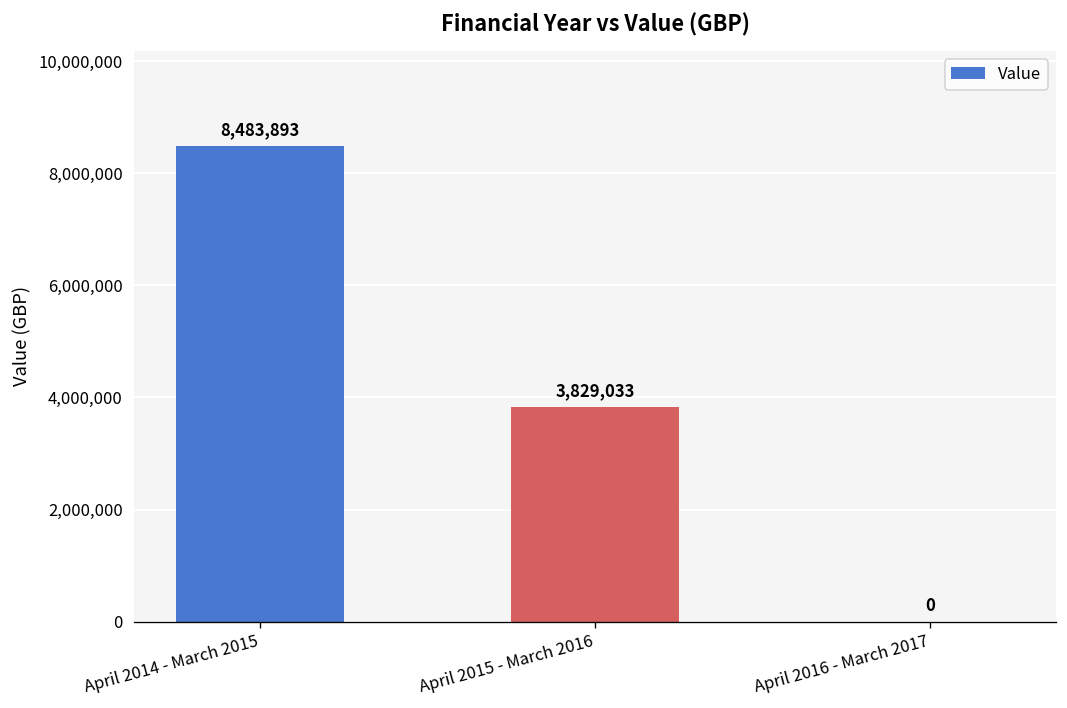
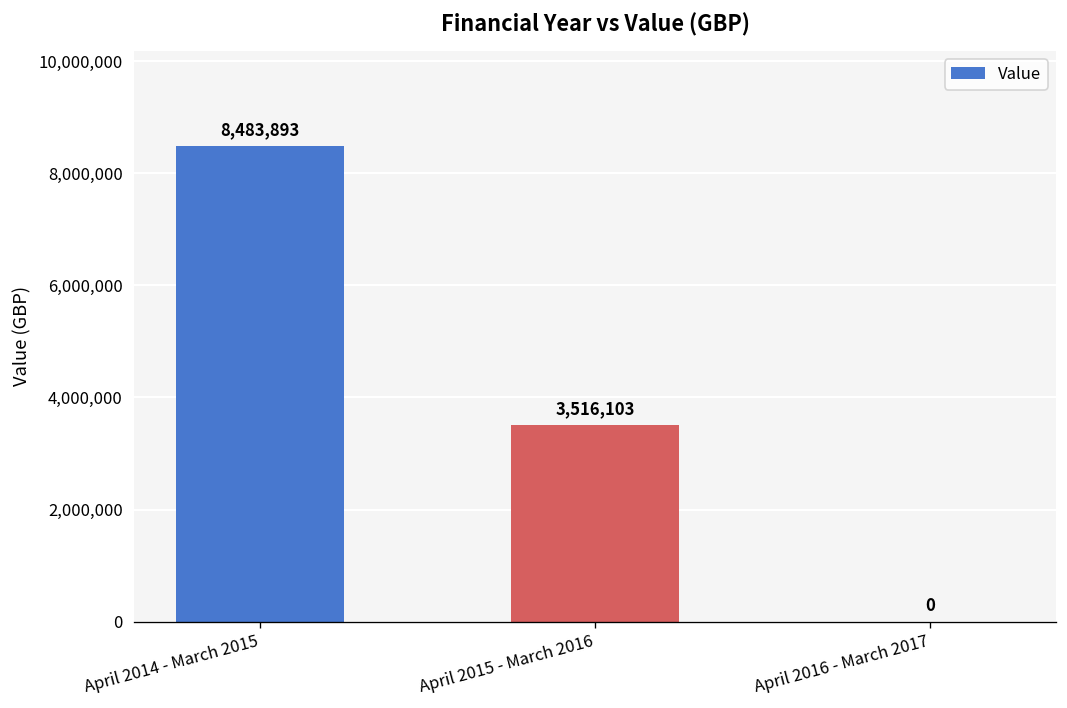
  {
    "April 2014 - March 2015": "8,483,893",
-   "April 2015 - March 2016": "3,829,033",
+   "April 2015 - March 2016": "3,516,103",
    "April 2016 - March 2017": "0"
  }
